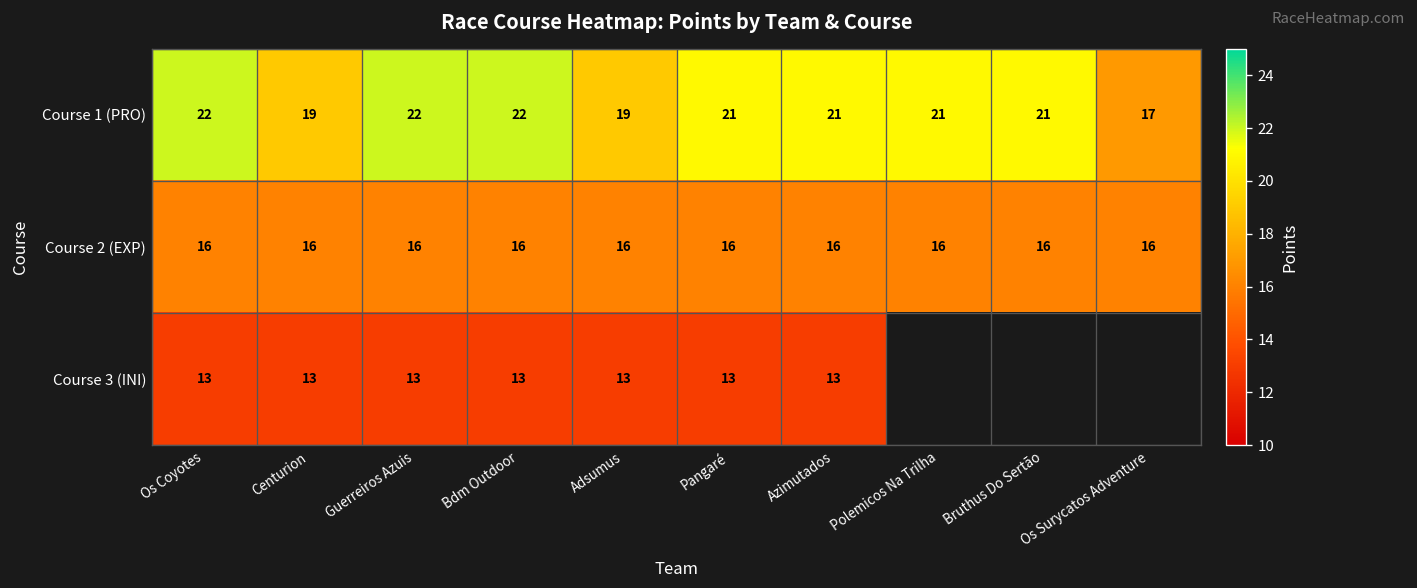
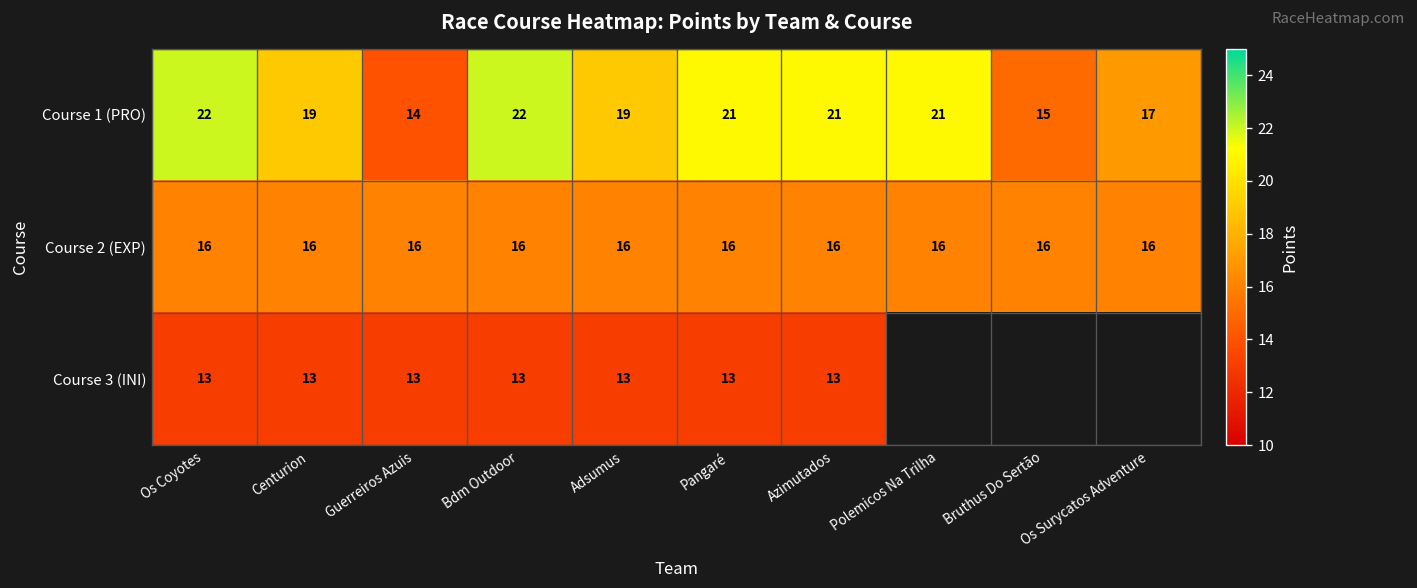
  {
    "Course 1 (PRO)": {
      "Os Coyotes": 22,
      "Centurion": 19,
-     "Guerreiros Azuis": 22,
+     "Guerreiros Azuis": 14,
      "Bdm Outdoor": 22,
      "Adsumus": 19,
      "Pangaré": 21,
      "Azimutados": 21,
      "Polemicos Na Trilha": 21,
-     "Bruthus Do Sertão": 21,
+     "Bruthus Do Sertão": 15,
      "Os Surycatos Adventure": 17
    },
    "Course 2 (EXP)": {
      "Os Coyotes": 16,
      "Centurion": 16,
      "Guerreiros Azuis": 16,
      "Bdm Outdoor": 16,
      "Adsumus": 16,
      "Pangaré": 16,
      "Azimutados": 16,
      "Polemicos Na Trilha": 16,
      "Bruthus Do Sertão": 16,
      "Os Surycatos Adventure": 16
    },
    "Course 3 (INI)": {
      "Os Coyotes": 13,
      "Centurion": 13,
      "Guerreiros Azuis": 13,
      "Bdm Outdoor": 13,
      "Adsumus": 13,
      "Pangaré": 13,
      "Azimutados": 13
    }
  }
